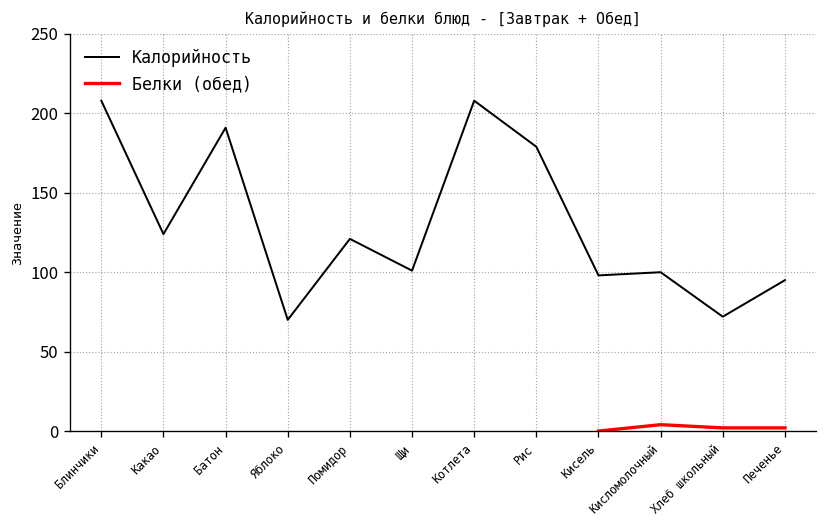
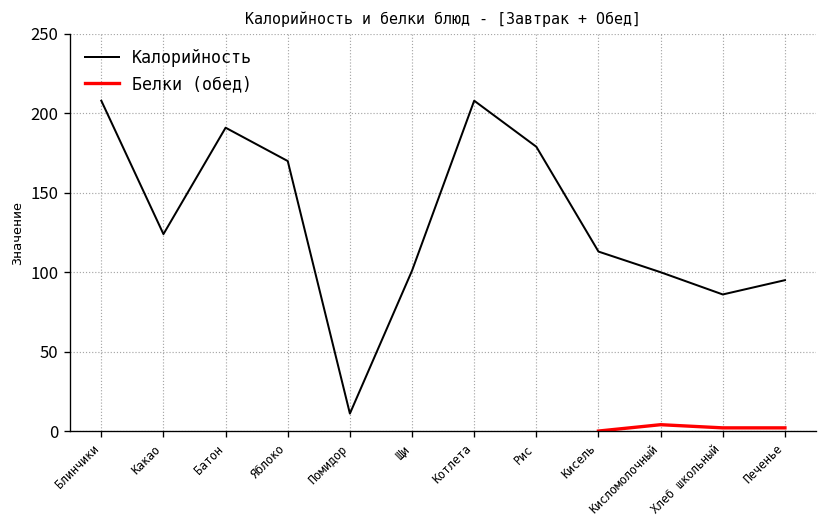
  {
    "Калорийность": {
      "Блинчики": 208,
      "Какао": 124,
      "Батон": 191,
-     "Яблоко": 70,
-     "Помидор": 121,
+     "Яблоко": 170,
+     "Помидор": 11,
      "Щи": 101,
      "Котлета": 208,
      "Рис": 179,
-     "Кисель": 98,
+     "Кисель": 113,
      "Кисломолочный": 100,
-     "Хлеб школьный": 72,
+     "Хлеб школьный": 86,
      "Печенье": 95
    },
    "Белки (обед)": {
      "Кисель": 0,
      "Кисломолочный": 4,
      "Хлеб школьный": 2,
      "Печенье": 2
    }
  }
